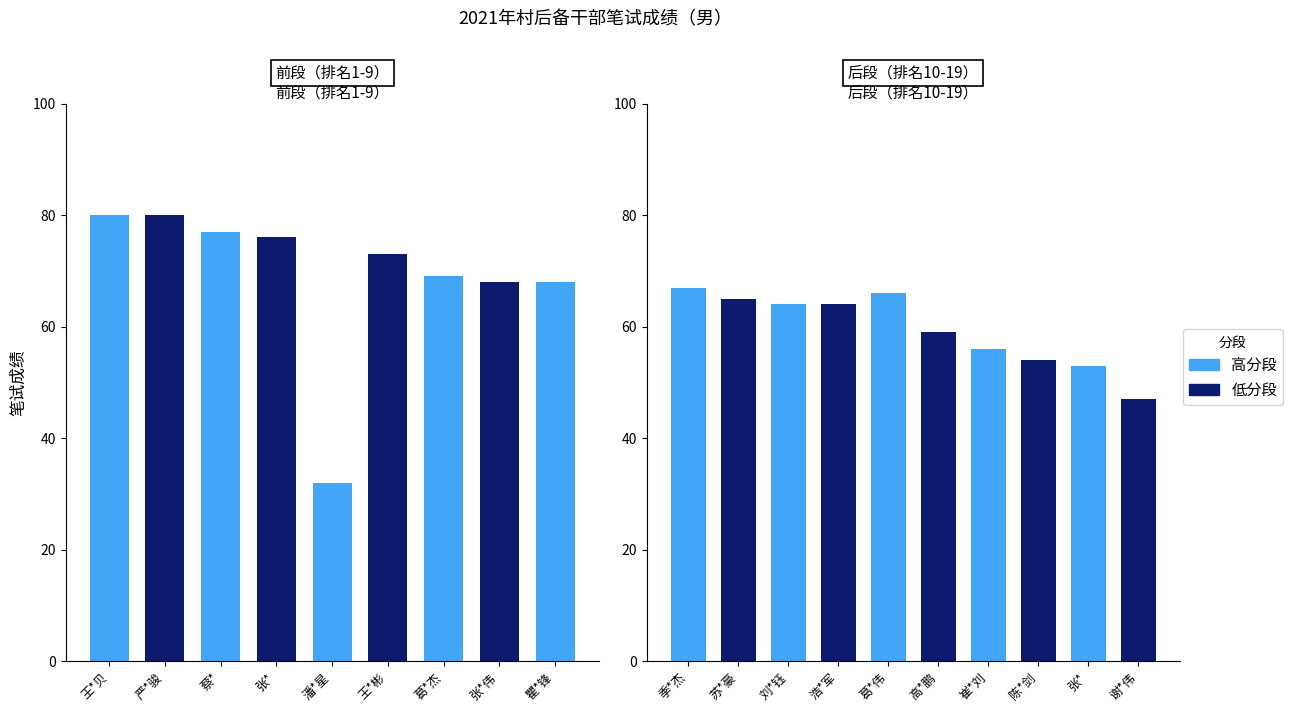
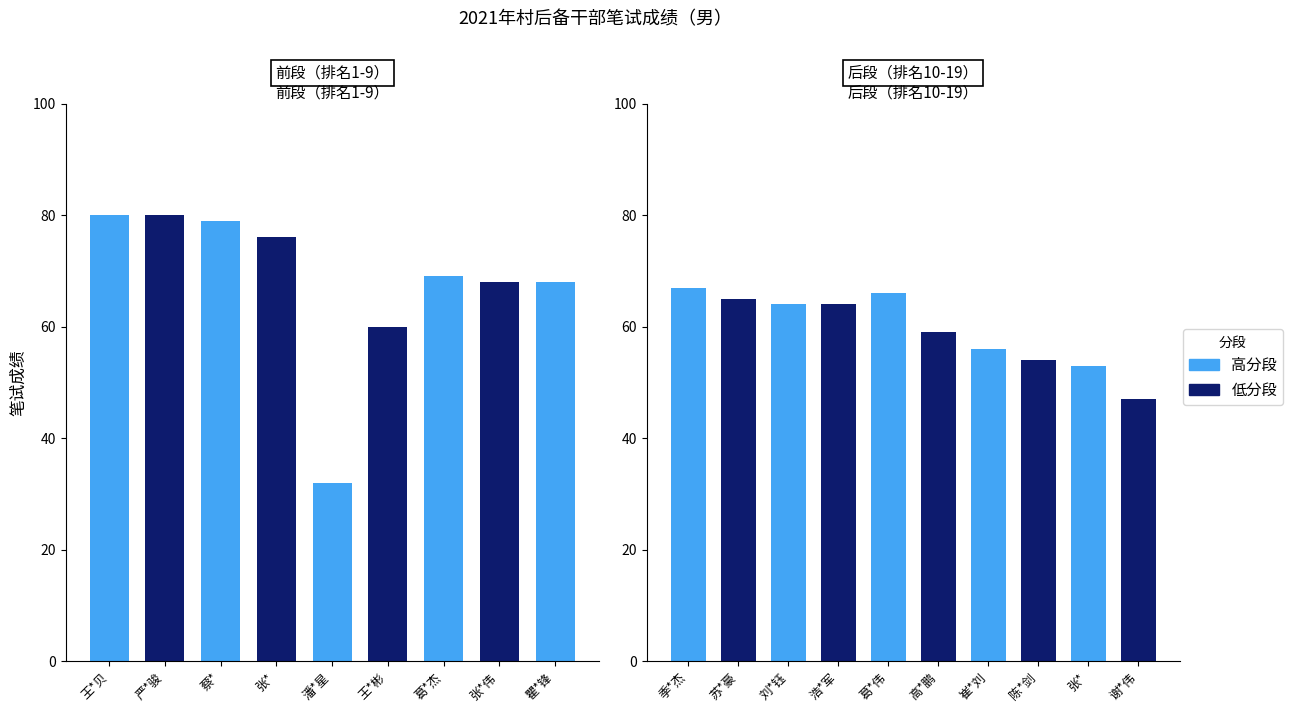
  {
    "前段（排名1-9）": {
      "王*贝": 80,
      "严*骏": 80,
-     "蔡*": 77,
+     "蔡*": 79,
      "张*": 76,
      "潘*星": 32,
-     "王*彬": 73,
+     "王*彬": 60,
      "葛*杰": 69,
      "张*伟": 68,
      "瞿*锋": 68
    },
    "后段（排名10-19）": {
      "季*杰": 67,
      "苏*豪": 65,
      "刘*钰": 64,
      "浩*军": 64,
      "葛*伟": 66,
      "高*鹏": 59,
      "崔*刘": 56,
      "陈*剑": 54,
      "张*": 53,
      "谢*伟": 47
    }
  }
